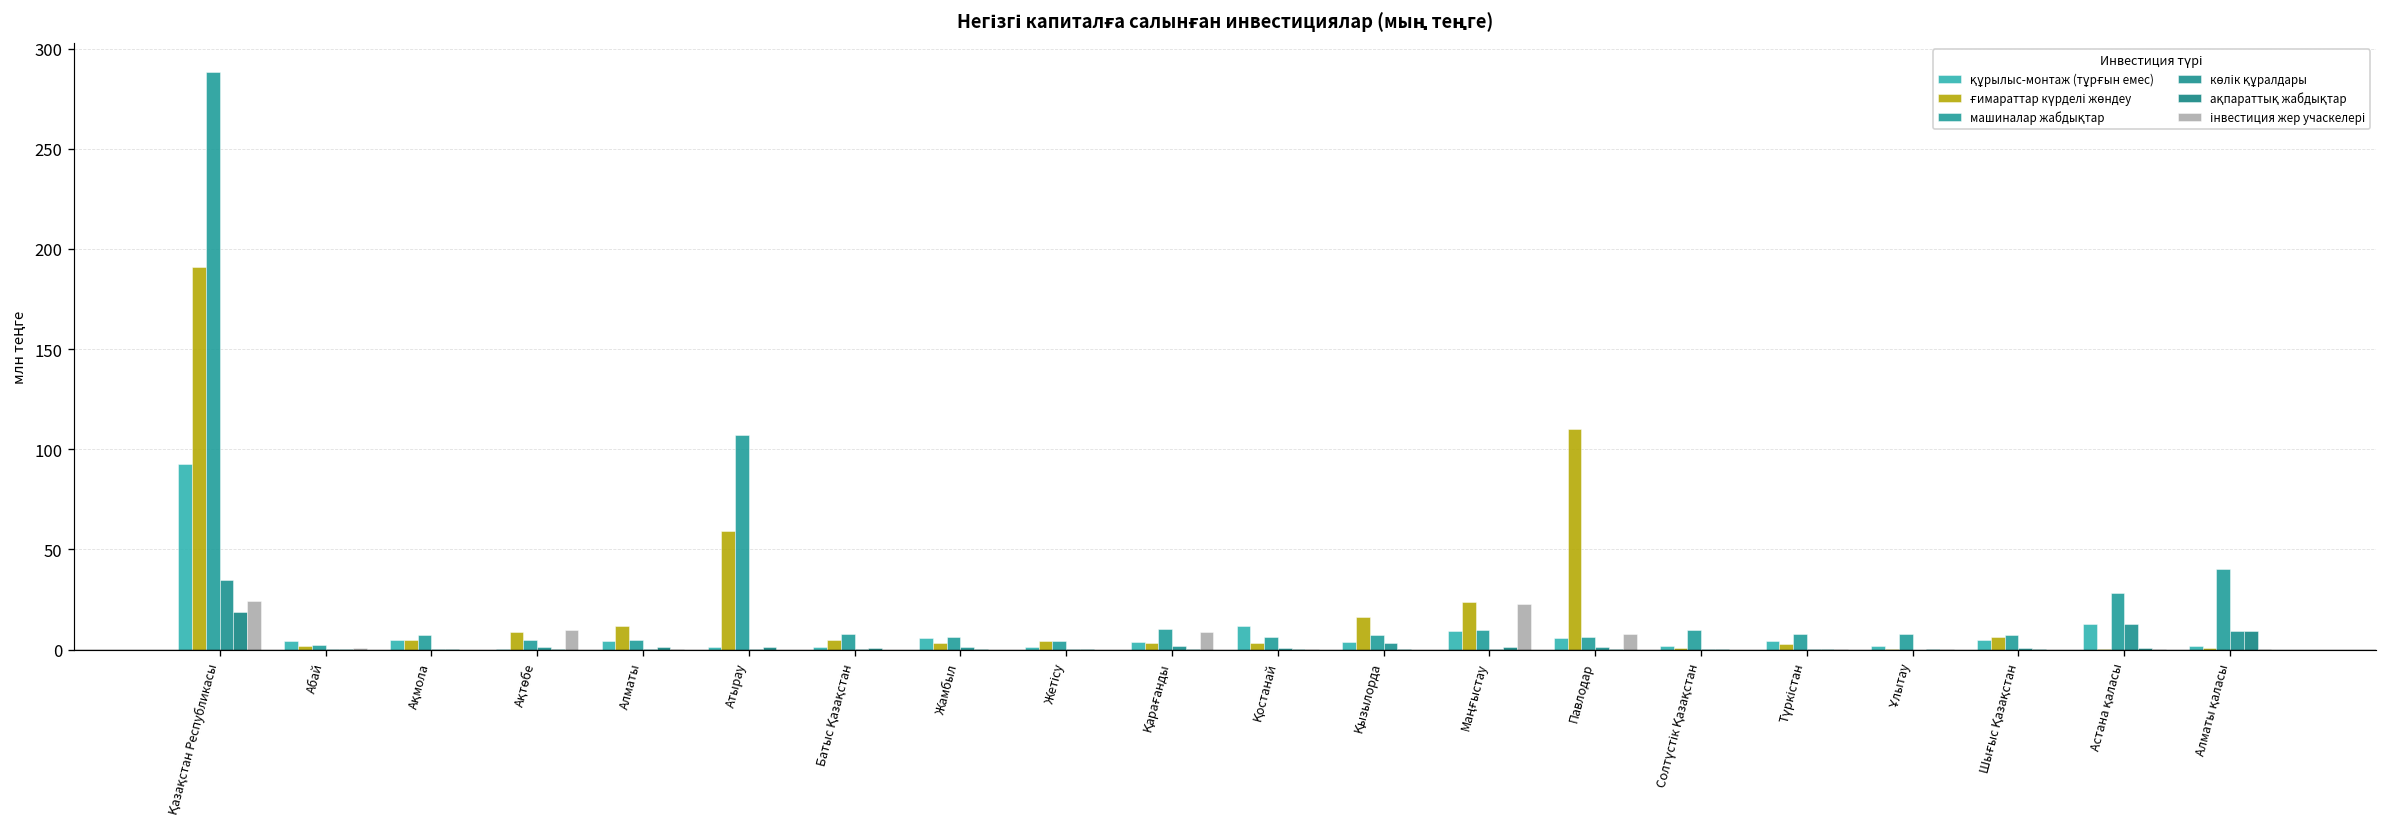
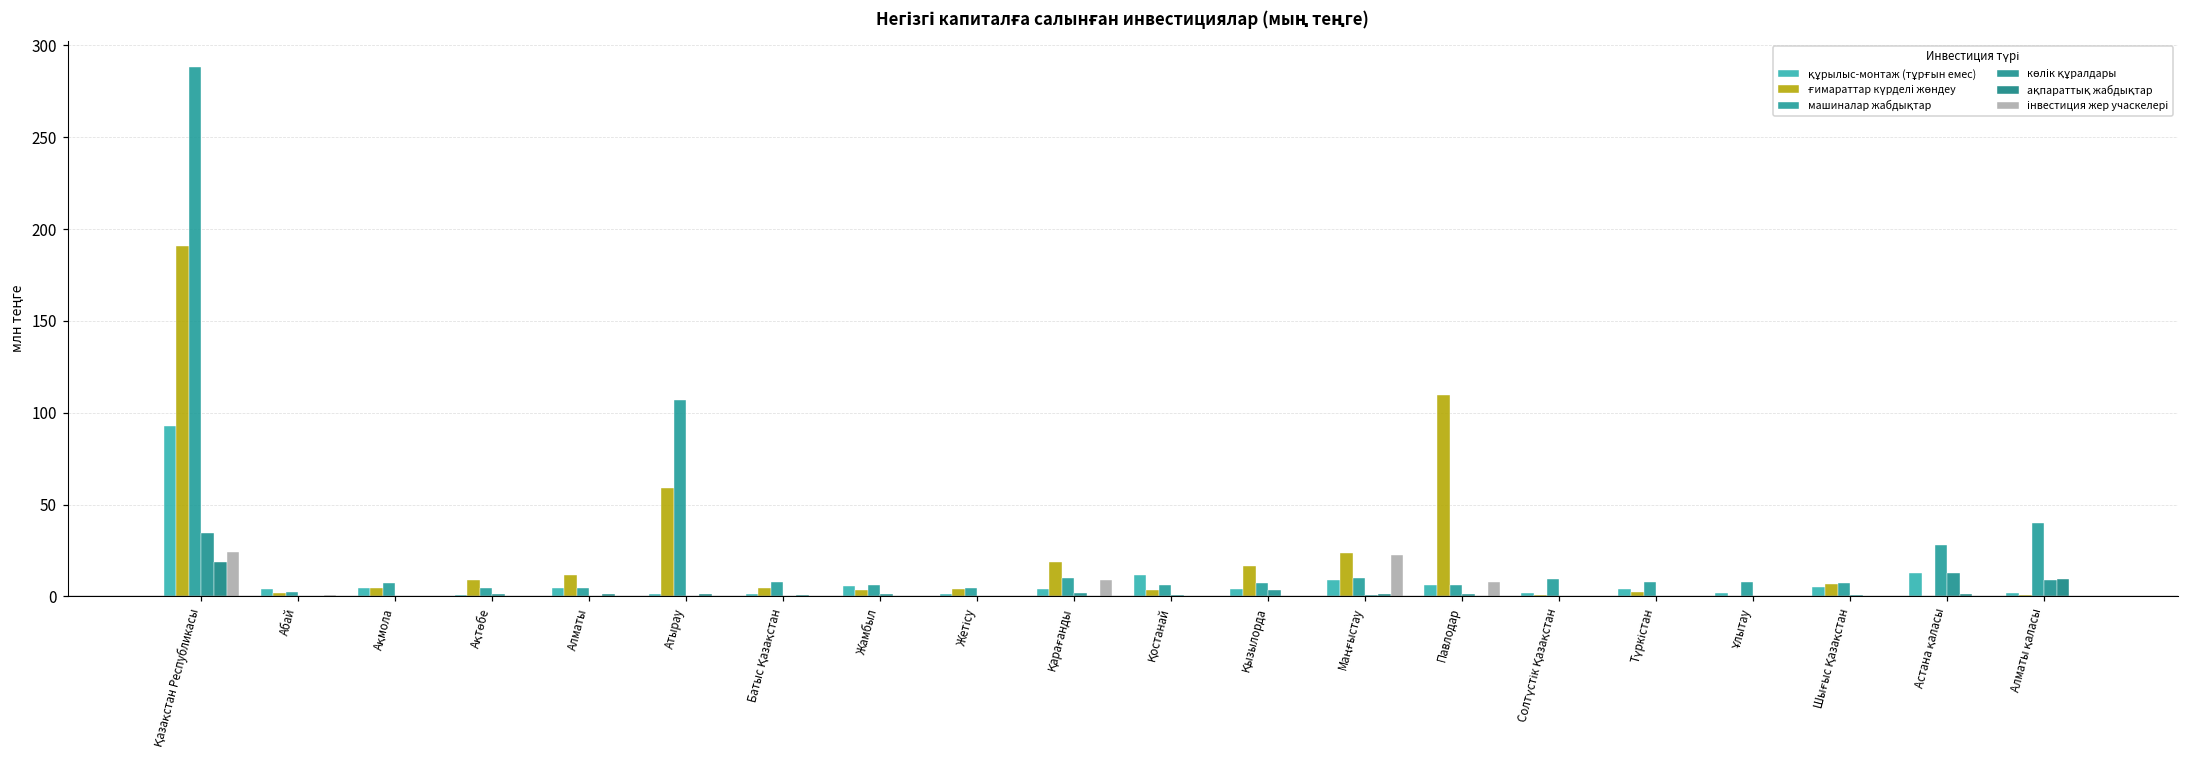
  {
    "ғимараттар күрделі жөндеу": {
      "Қазақстан Республикасы": 191,
      "Абай": 2,
      "Ақмола": 5,
      "Ақтөбе": 9,
      "Алматы": 12,
      "Атырау": 59,
      "Батыс Қазақстан": 5,
      "Жамбыл": 3,
      "Жетісу": 4,
-     "Қарағанды": 3,
+     "Қарағанды": 19,
      "Қостанай": 3,
      "Қызылорда": 16,
      "Маңғыстау": 24,
      "Павлодар": 110,
      "Түркістан": 3,
      "Шығыс Қазақстан": 7
    },
    "інвестиция жер учаскелері": {
      "Қазақстан Республикасы": 24,
-     "Ақтөбе": 10,
+     "Ақтөбе": 0,
      "Қарағанды": 9,
      "Маңғыстау": 23,
      "Павлодар": 8
    }
  }
